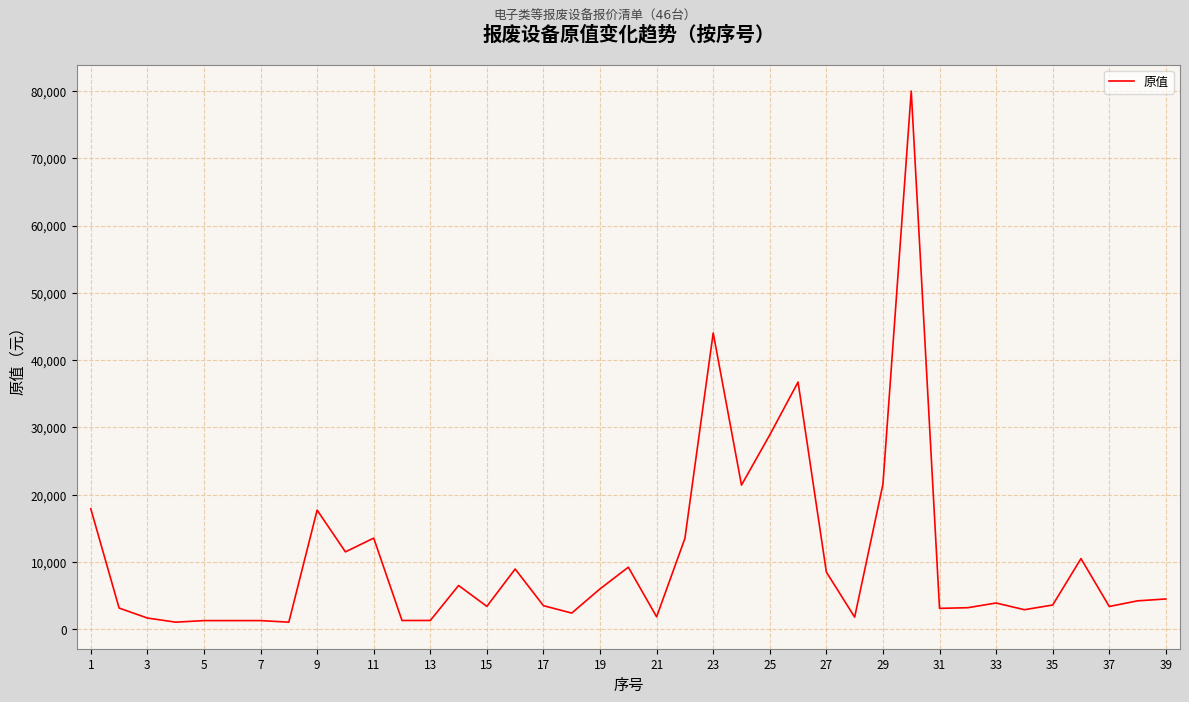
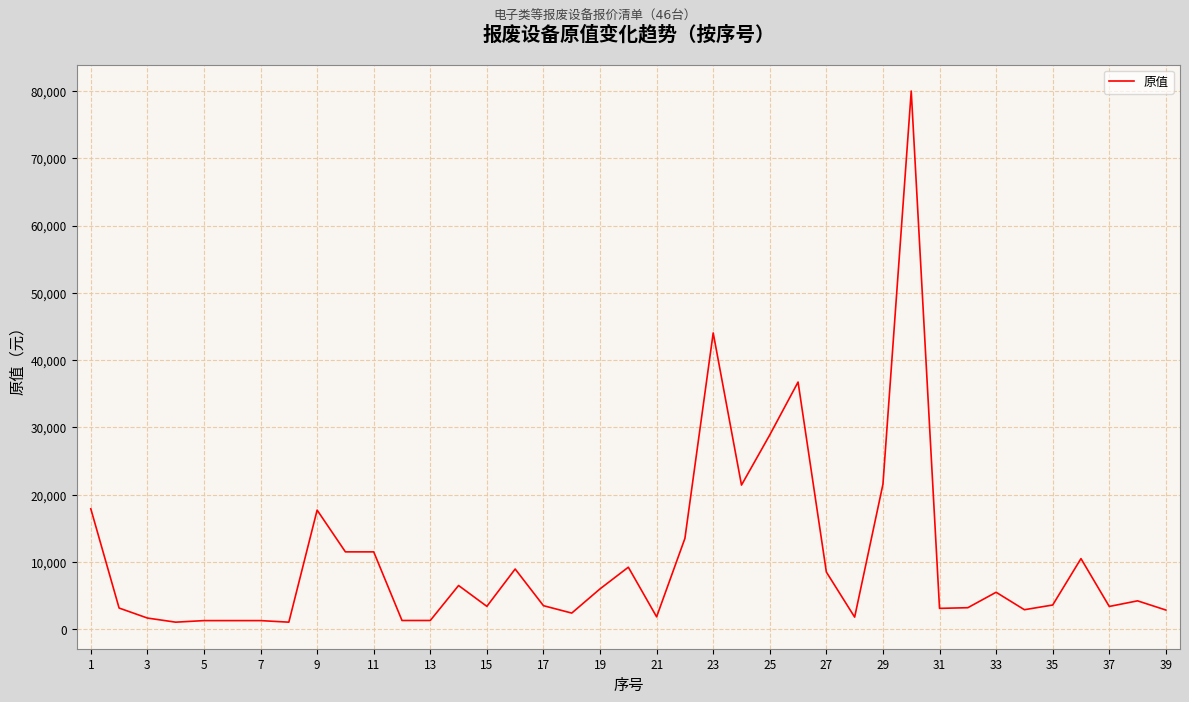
  {
    "1": "18,000",
    "3": "2,000",
    "5": "1,000",
    "7": "1,000",
    "9": "18,000",
-   "11": "14,000",
+   "11": "12,000",
    "13": "1,000",
    "15": "3,000",
    "17": "4,000",
    "19": "6,000",
    "21": "2,000",
    "23": "44,000",
    "25": "29,000",
    "27": "9,000",
    "29": "22,000",
    "31": "3,000",
-   "33": "4,000",
+   "33": "5,000",
    "35": "4,000",
    "37": "3,000",
-   "39": "5,000"
+   "39": "3,000"
  }
